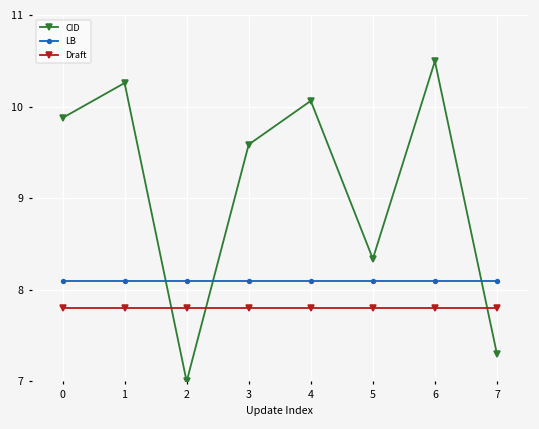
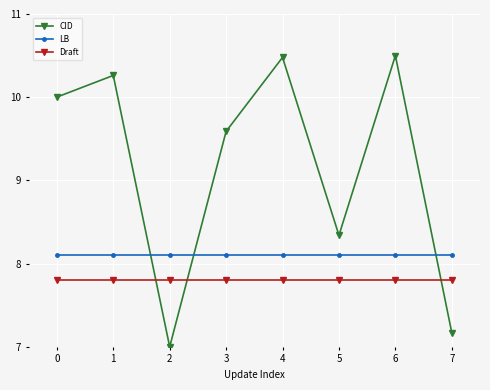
  {
    "CID": {
-     "0": 9.9,
+     "0": 10.0,
      "1": 10.3,
      "2": 7.0,
      "3": 9.6,
-     "4": 10.1,
+     "4": 10.5,
      "5": 8.3,
      "6": 10.5,
-     "7": 7.3
+     "7": 7.2
    },
    "LB": {
      "0": 8.1,
      "1": 8.1,
      "2": 8.1,
      "3": 8.1,
      "4": 8.1,
      "5": 8.1,
      "6": 8.1,
      "7": 8.1
    },
    "Draft": {
      "0": 7.8,
      "1": 7.8,
      "2": 7.8,
      "3": 7.8,
      "4": 7.8,
      "5": 7.8,
      "6": 7.8,
      "7": 7.8
    }
  }
